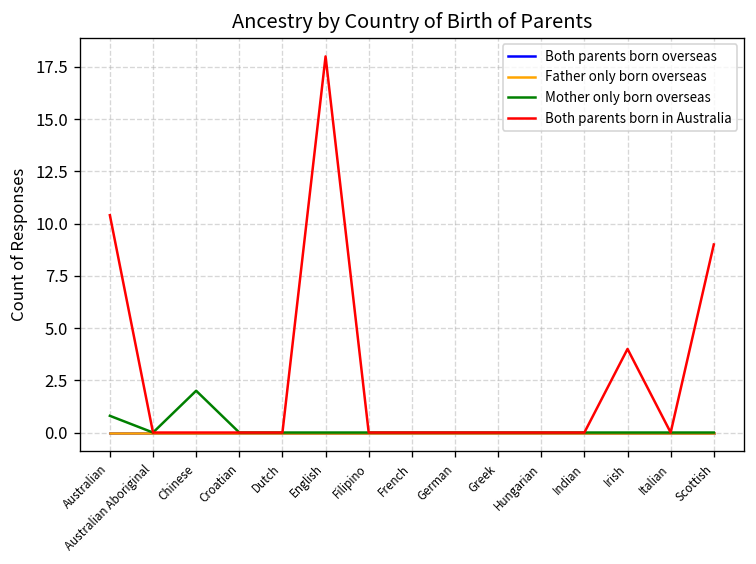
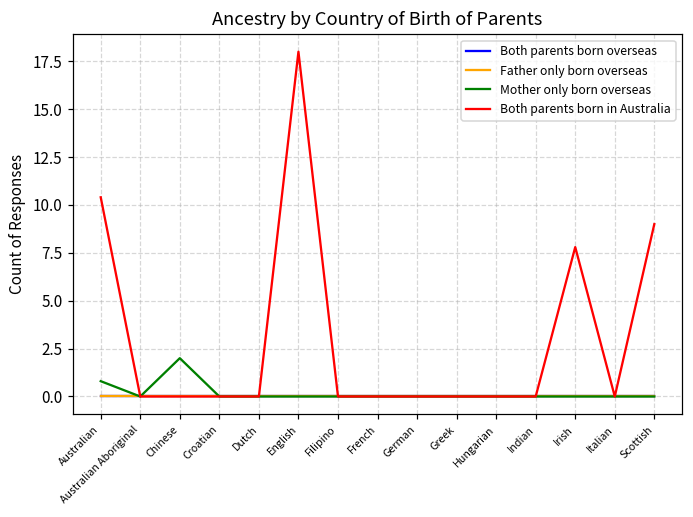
  {
    "Father only born overseas": {
      "Australian": 0.0
    },
    "Mother only born overseas": {
      "Australian": 0.8,
      "Chinese": 2.0
    },
    "Both parents born in Australia": {
      "Australian": 10.4,
      "English": 18.0,
-     "Irish": 4.0,
+     "Irish": 7.8,
      "Scottish": 9.0
    }
  }
